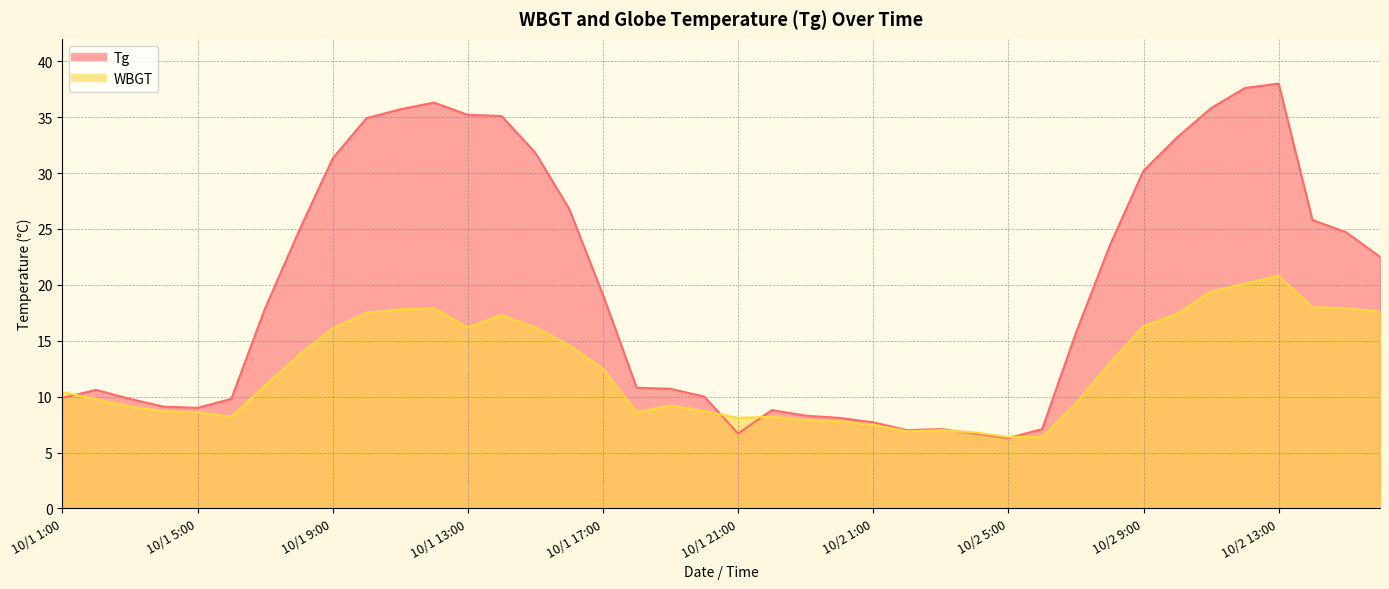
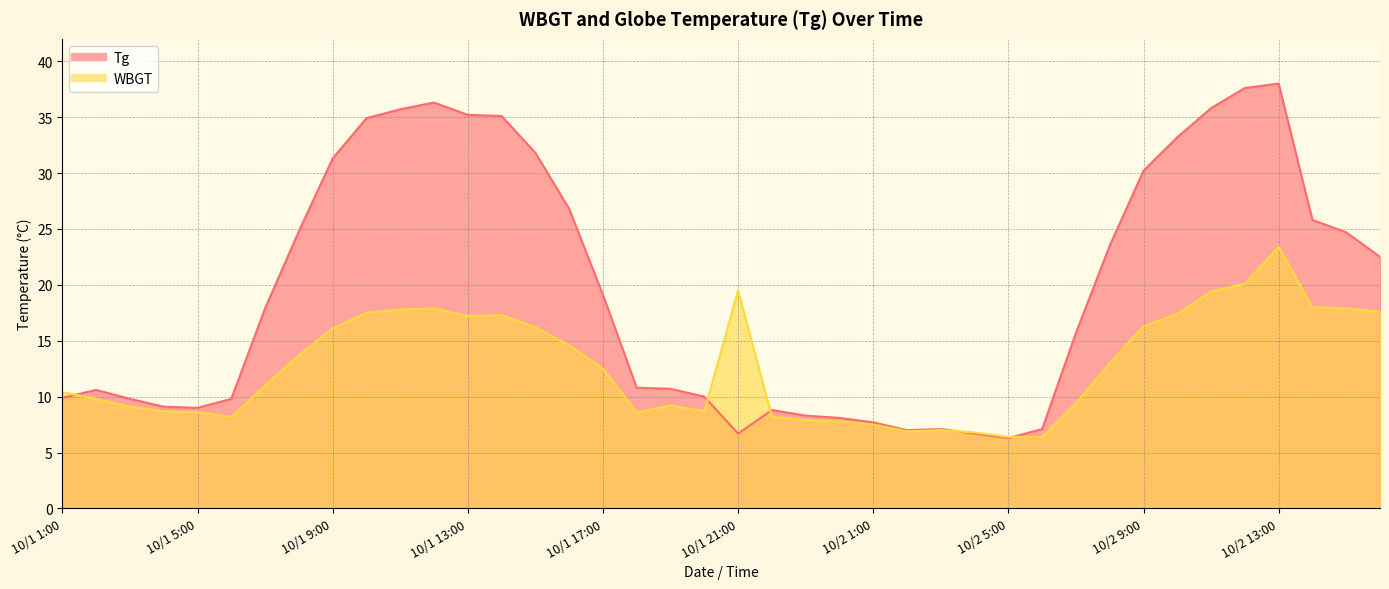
  {
    "Tg": {
      "10/1 1:00": 9.9,
      "10/1 5:00": 9.0,
      "10/1 9:00": 31.3,
      "10/1 13:00": 35.2,
      "10/1 17:00": 19.1,
      "10/1 21:00": 6.7,
      "10/2 9:00": 30.2,
      "10/2 13:00": 38.0
    },
    "WBGT": {
      "10/1 1:00": 10.4,
      "10/1 5:00": 8.6,
      "10/1 9:00": 16.1,
-     "10/1 13:00": 16.2,
+     "10/1 13:00": 17.2,
      "10/1 17:00": 12.5,
-     "10/1 21:00": 8.1,
+     "10/1 21:00": 19.5,
      "10/2 9:00": 16.3,
-     "10/2 13:00": 20.8
+     "10/2 13:00": 23.4
    }
  }
